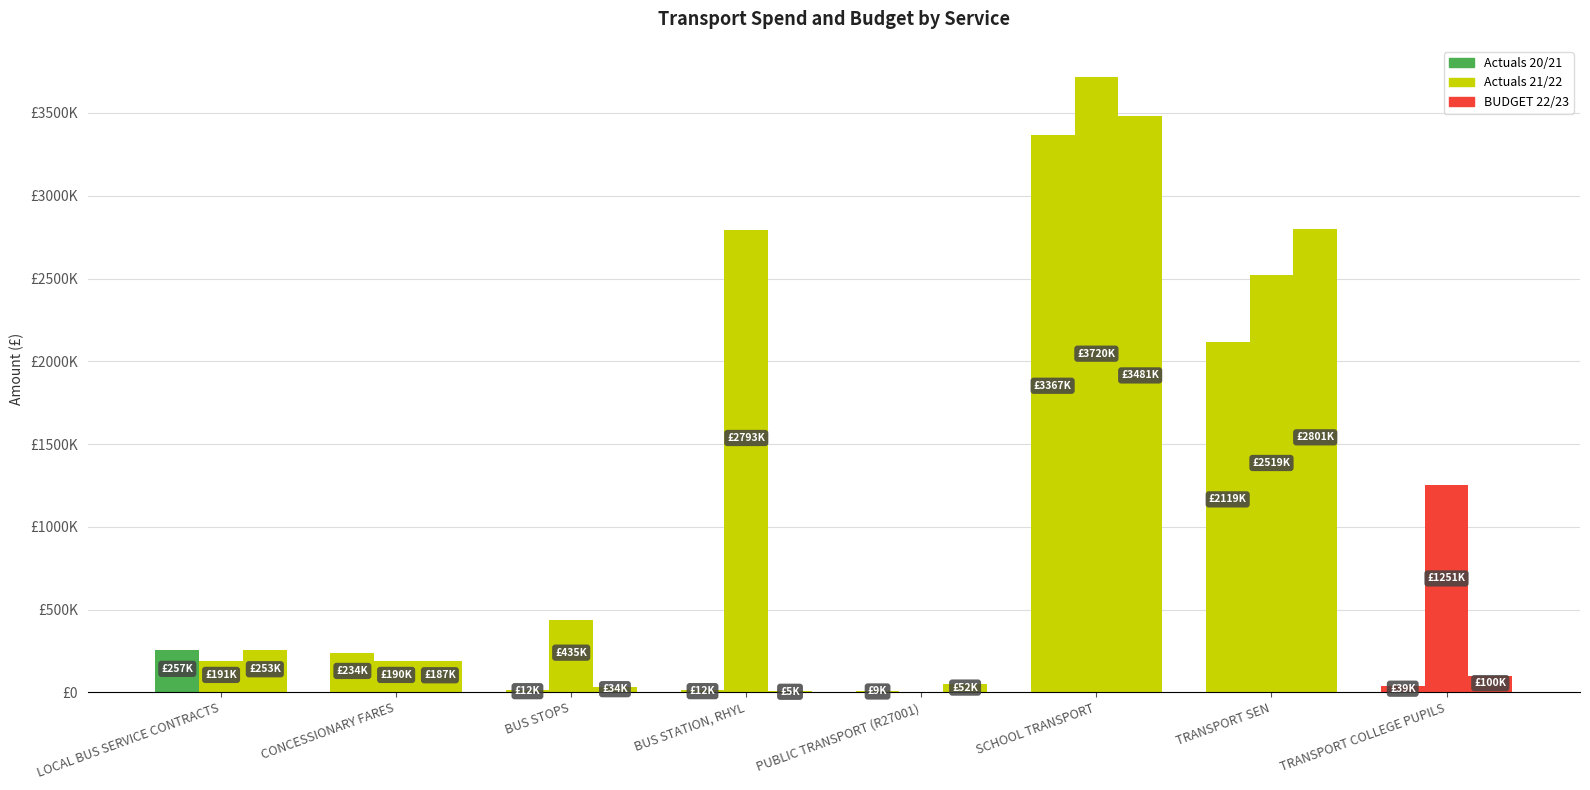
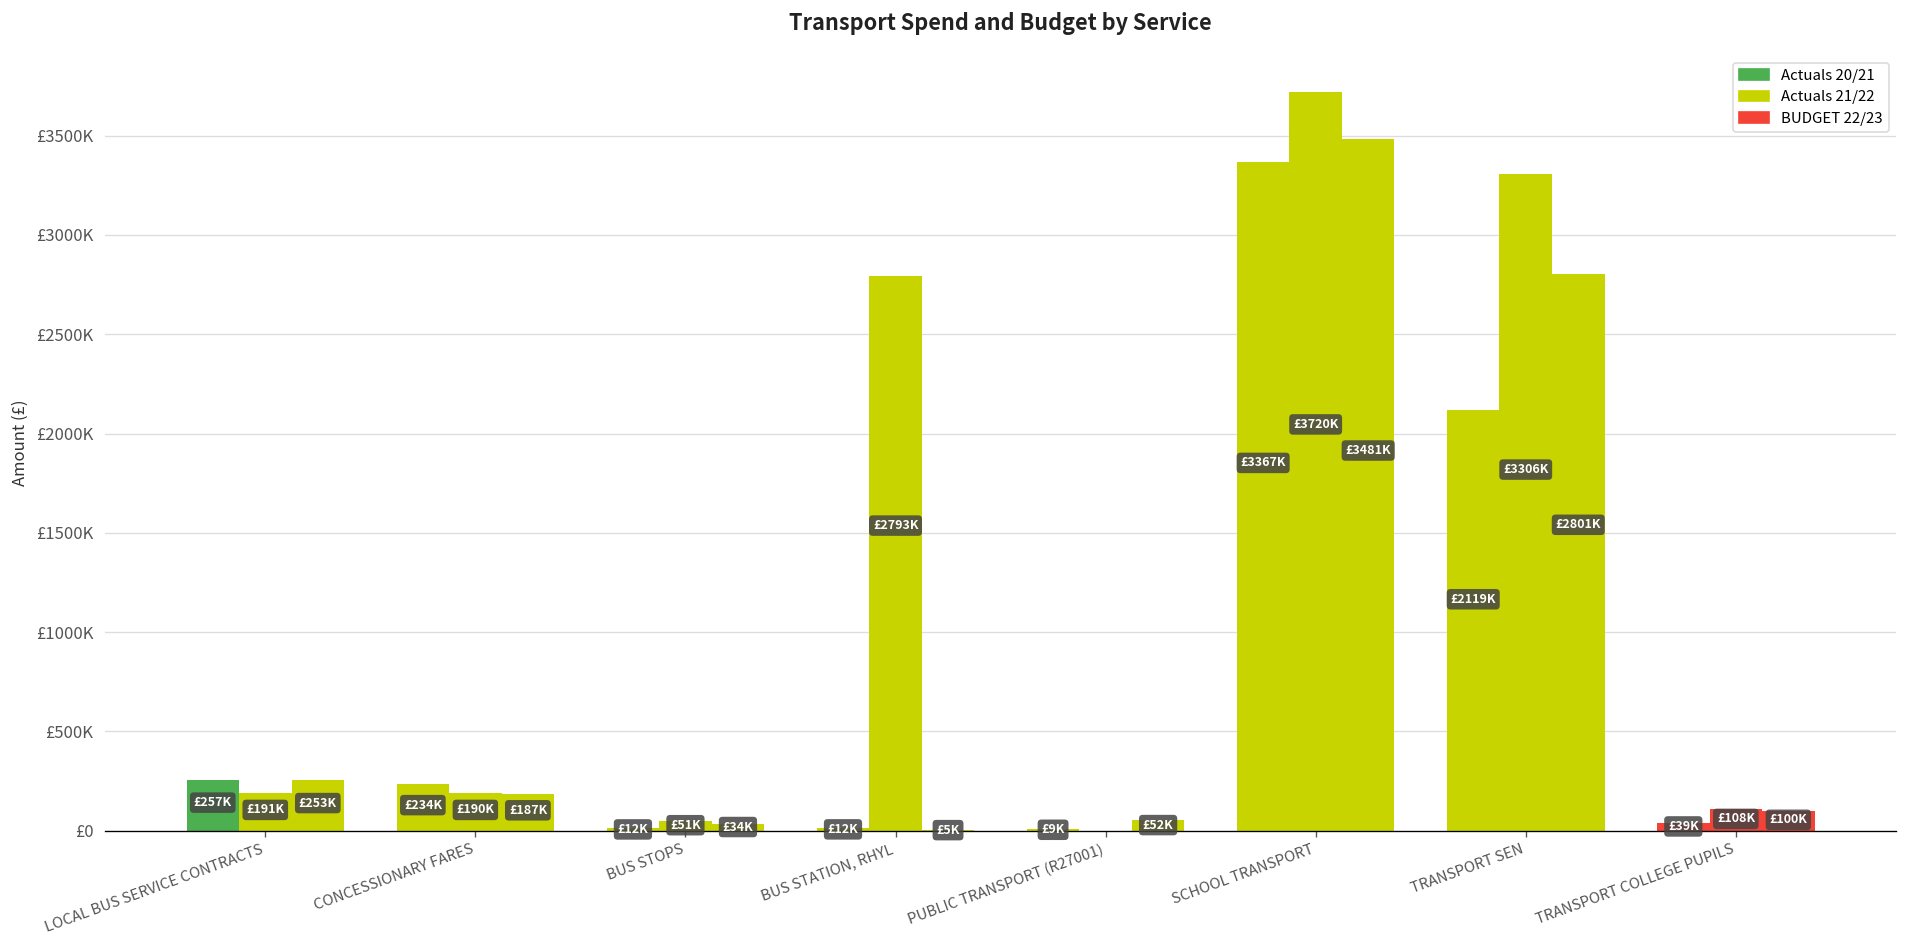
  {
-   "BUS STOPS": "£435K",
-   "TRANSPORT SEN": "£2519K",
-   "TRANSPORT COLLEGE PUPILS": "£1251K"
+   "BUS STOPS": "£51K",
+   "TRANSPORT SEN": "£3306K",
+   "TRANSPORT COLLEGE PUPILS": "£108K"
  }
